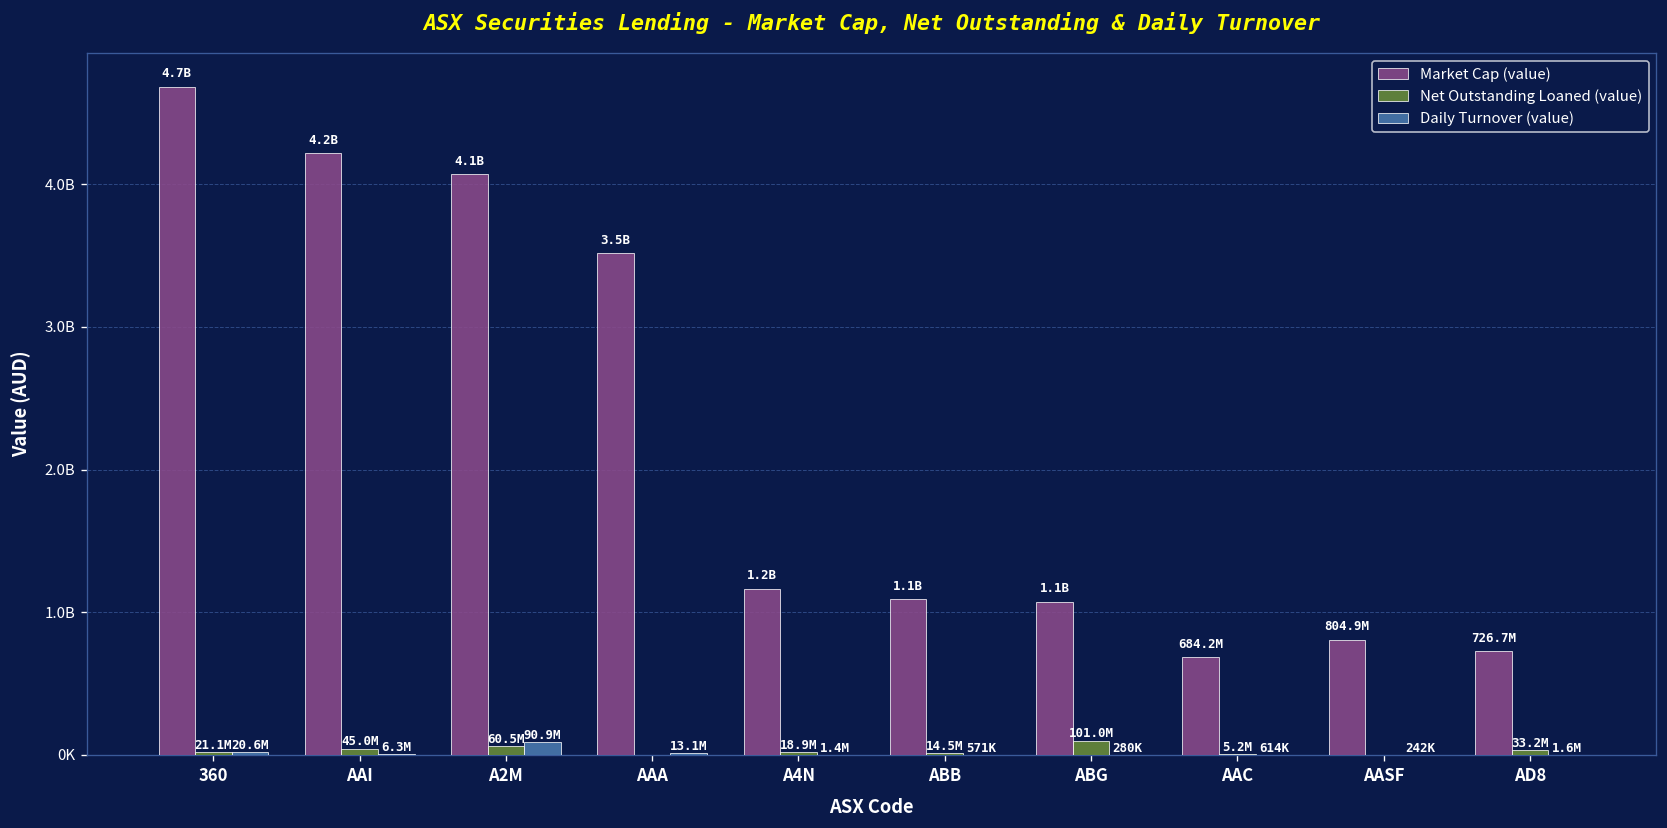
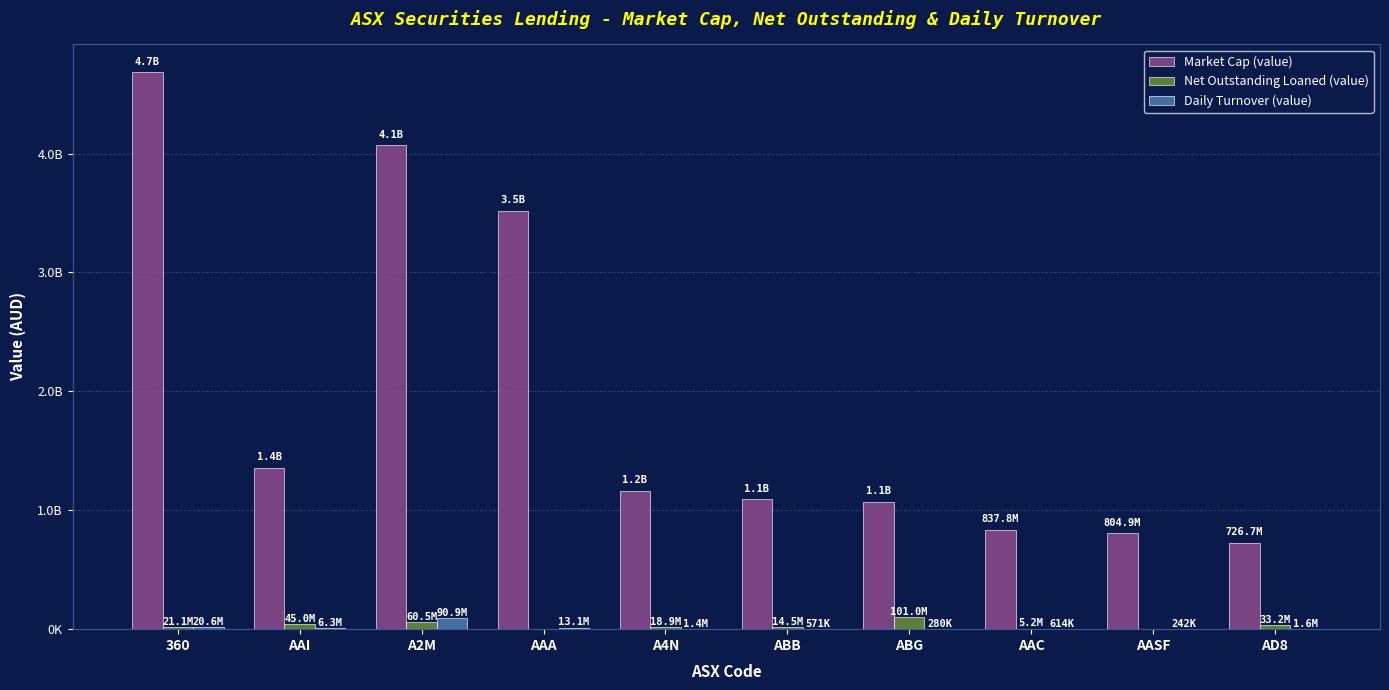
  {
    "Market Cap (value)": {
      "360": "4.7B",
-     "AAI": "4.2B",
+     "AAI": "1.4B",
      "A2M": "4.1B",
      "AAA": "3.5B",
      "A4N": "1.2B",
      "ABB": "1.1B",
      "ABG": "1.1B",
-     "AAC": "684.2M",
+     "AAC": "837.8M",
      "AASF": "804.9M",
      "AD8": "726.7M"
    },
    "Net Outstanding Loaned (value)": {
      "360": "21.1M",
      "AAI": "45.0M",
      "A2M": "60.5M",
      "A4N": "18.9M",
      "ABB": "14.5M",
      "ABG": "101.0M",
      "AAC": "5.2M",
      "AD8": "33.2M"
    },
    "Daily Turnover (value)": {
      "360": "20.6M",
      "AAI": "6.3M",
      "A2M": "90.9M",
      "AAA": "13.1M",
      "A4N": "1.4M",
      "ABB": "571K",
      "ABG": "280K",
      "AAC": "614K",
      "AASF": "242K",
      "AD8": "1.6M"
    }
  }
